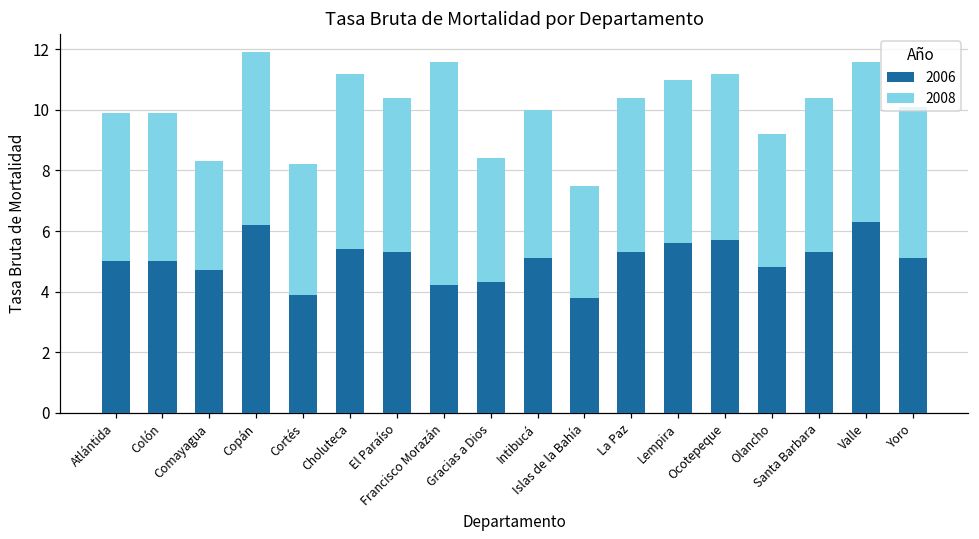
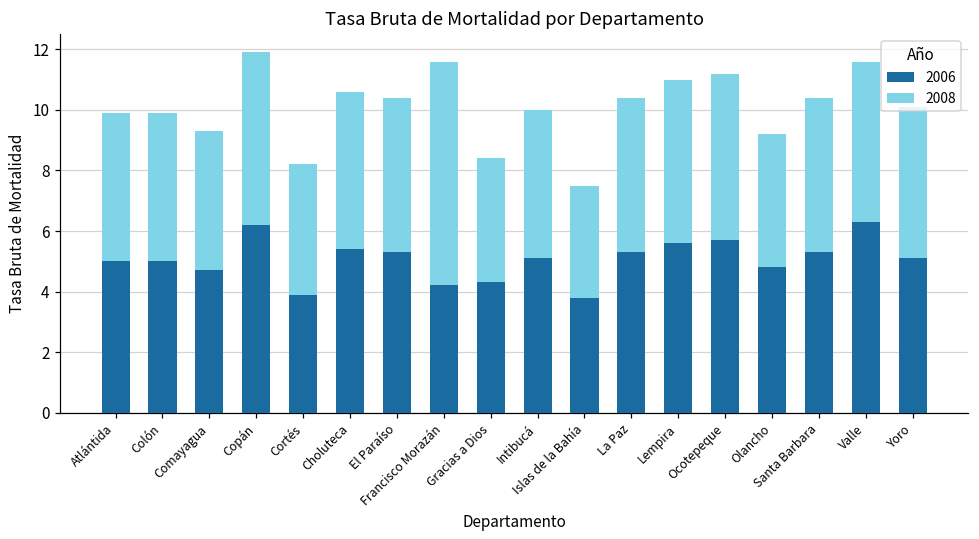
  {
    "2006": {
      "Atlántida": 5.0,
      "Colón": 5.0,
      "Comayagua": 4.7,
      "Copán": 6.2,
      "Cortés": 3.9,
      "Choluteca": 5.4,
      "El Paraíso": 5.3,
      "Francisco Morazán": 4.2,
      "Gracias a Dios": 4.3,
      "Intibucá": 5.1,
      "Islas de la Bahía": 3.8,
      "La Paz": 5.3,
      "Lempira": 5.6,
      "Ocotepeque": 5.7,
      "Olancho": 4.8,
      "Santa Barbara": 5.3,
      "Valle": 6.3,
      "Yoro": 5.1
    },
    "2008": {
      "Atlántida": 4.9,
      "Colón": 4.9,
-     "Comayagua": 3.6,
+     "Comayagua": 4.6,
      "Copán": 5.7,
      "Cortés": 4.3,
-     "Choluteca": 5.8,
+     "Choluteca": 5.2,
      "El Paraíso": 5.1,
      "Francisco Morazán": 7.4,
      "Gracias a Dios": 4.1,
      "Intibucá": 4.9,
      "Islas de la Bahía": 3.7,
      "La Paz": 5.1,
      "Lempira": 5.4,
      "Ocotepeque": 5.5,
      "Olancho": 4.4,
      "Santa Barbara": 5.1,
      "Valle": 5.3
    }
  }
